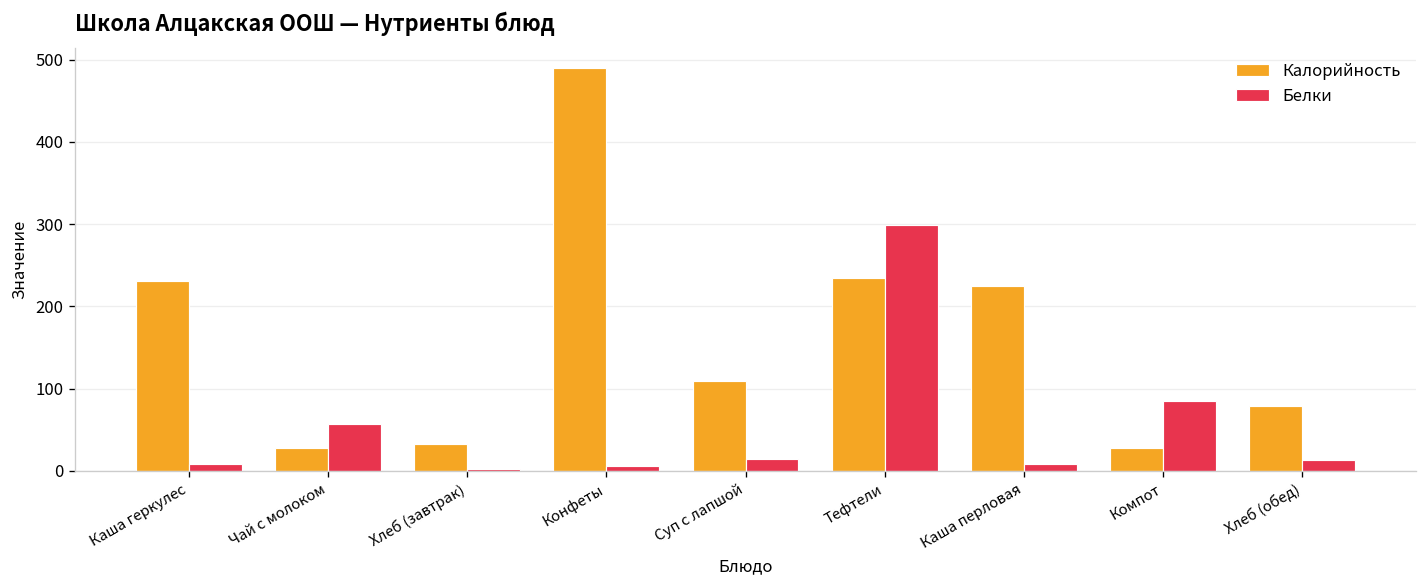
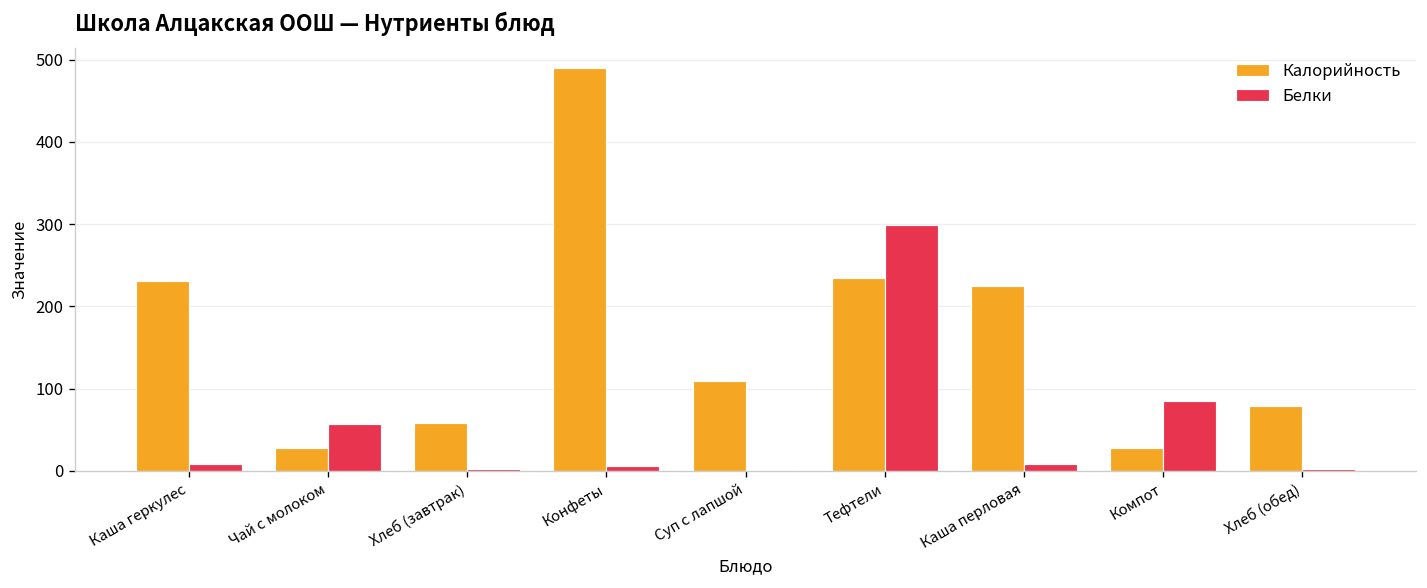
  {
    "Калорийность": {
      "Каша геркулес": 230,
      "Чай с молоком": 30,
-     "Хлеб (завтрак)": 30,
+     "Хлеб (завтрак)": 60,
      "Конфеты": 490,
      "Суп с лапшой": 110,
      "Тефтели": 230,
      "Каша перловая": 220,
      "Компот": 30,
      "Хлеб (обед)": 80
    },
    "Белки": {
      "Каша геркулес": 10,
      "Чай с молоком": 60,
      "Конфеты": 10,
-     "Суп с лапшой": 10,
+     "Суп с лапшой": 0,
      "Тефтели": 300,
      "Каша перловая": 10,
      "Компот": 90,
-     "Хлеб (обед)": 10
+     "Хлеб (обед)": 0
    }
  }
